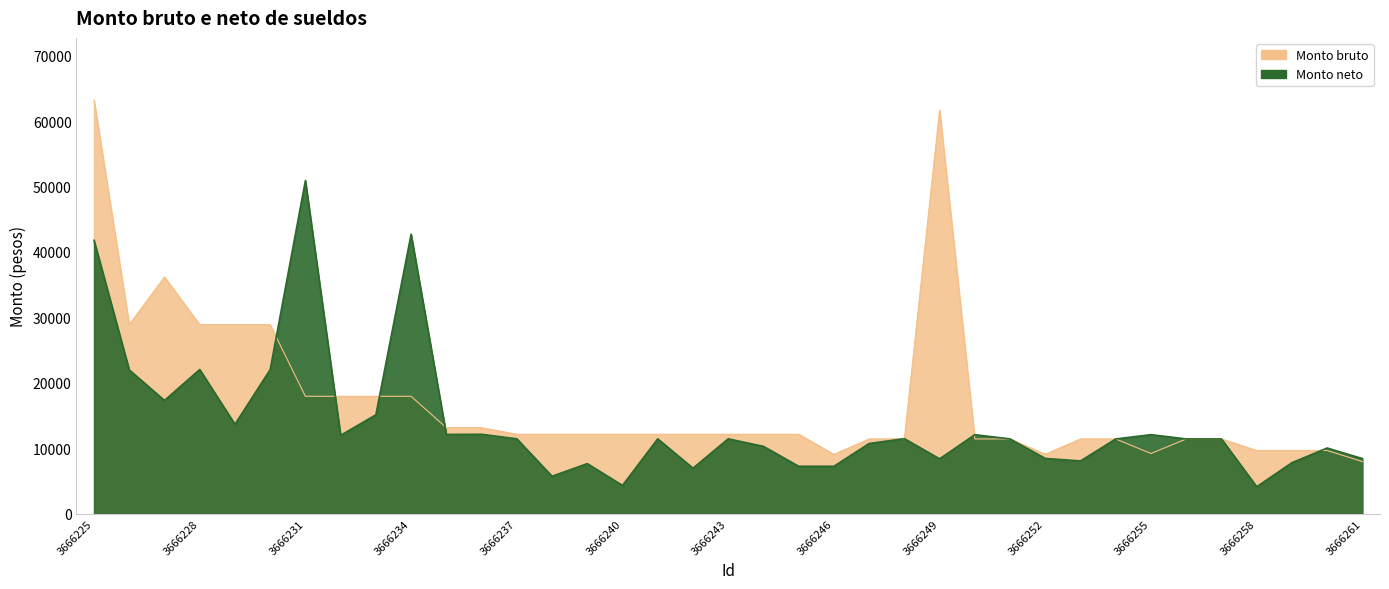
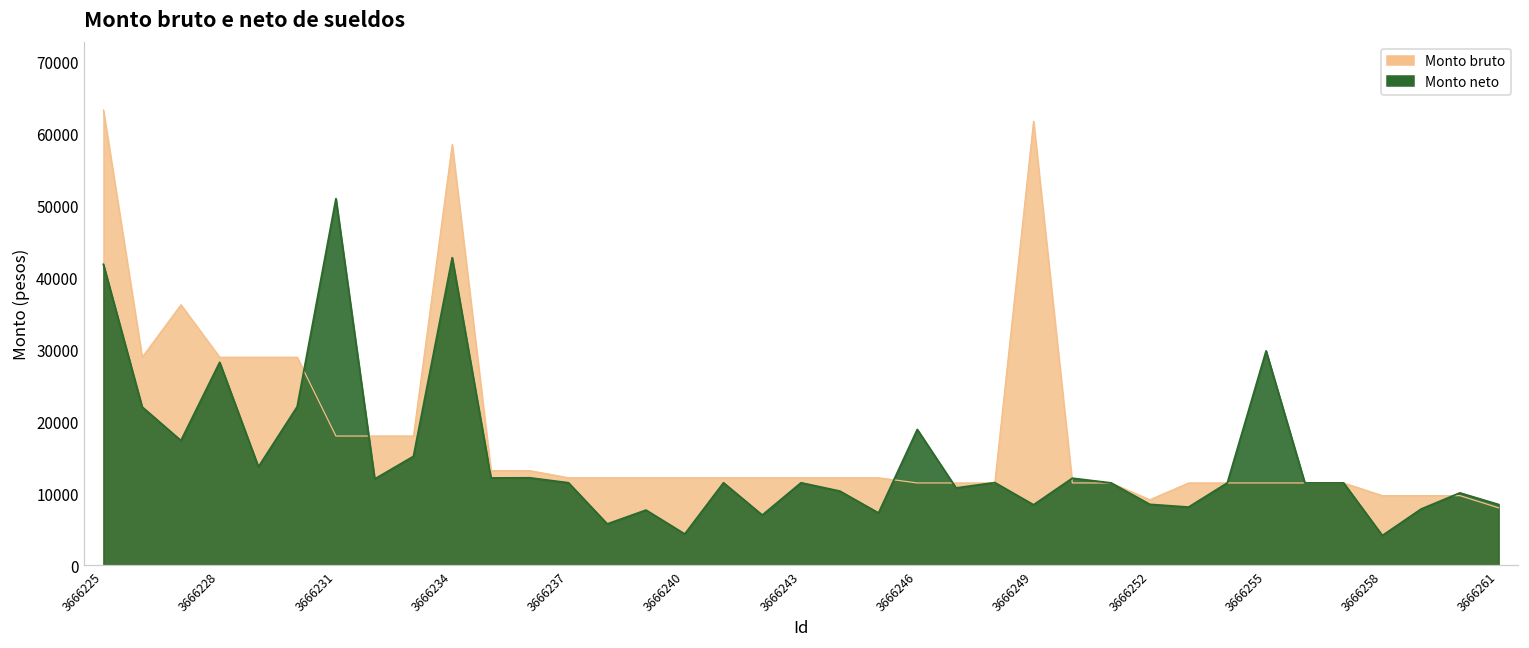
  {
    "Monto bruto": {
      "3666225": 63000,
      "3666228": 29000,
      "3666231": 18000,
-     "3666234": 18000,
+     "3666234": 58000,
      "3666237": 12000,
      "3666240": 12000,
      "3666243": 12000,
-     "3666246": 9000,
+     "3666246": 11000,
      "3666249": 62000,
      "3666252": 9000,
-     "3666255": 9000,
+     "3666255": 11000,
      "3666258": 10000,
      "3666261": 8000
    },
    "Monto neto": {
      "3666225": 42000,
-     "3666228": 22000,
+     "3666228": 28000,
      "3666231": 51000,
      "3666234": 43000,
      "3666237": 11000,
      "3666240": 4000,
      "3666243": 11000,
-     "3666246": 7000,
+     "3666246": 19000,
      "3666249": 8000,
      "3666252": 8000,
-     "3666255": 12000,
+     "3666255": 30000,
      "3666258": 4000,
      "3666261": 8000
    }
  }
